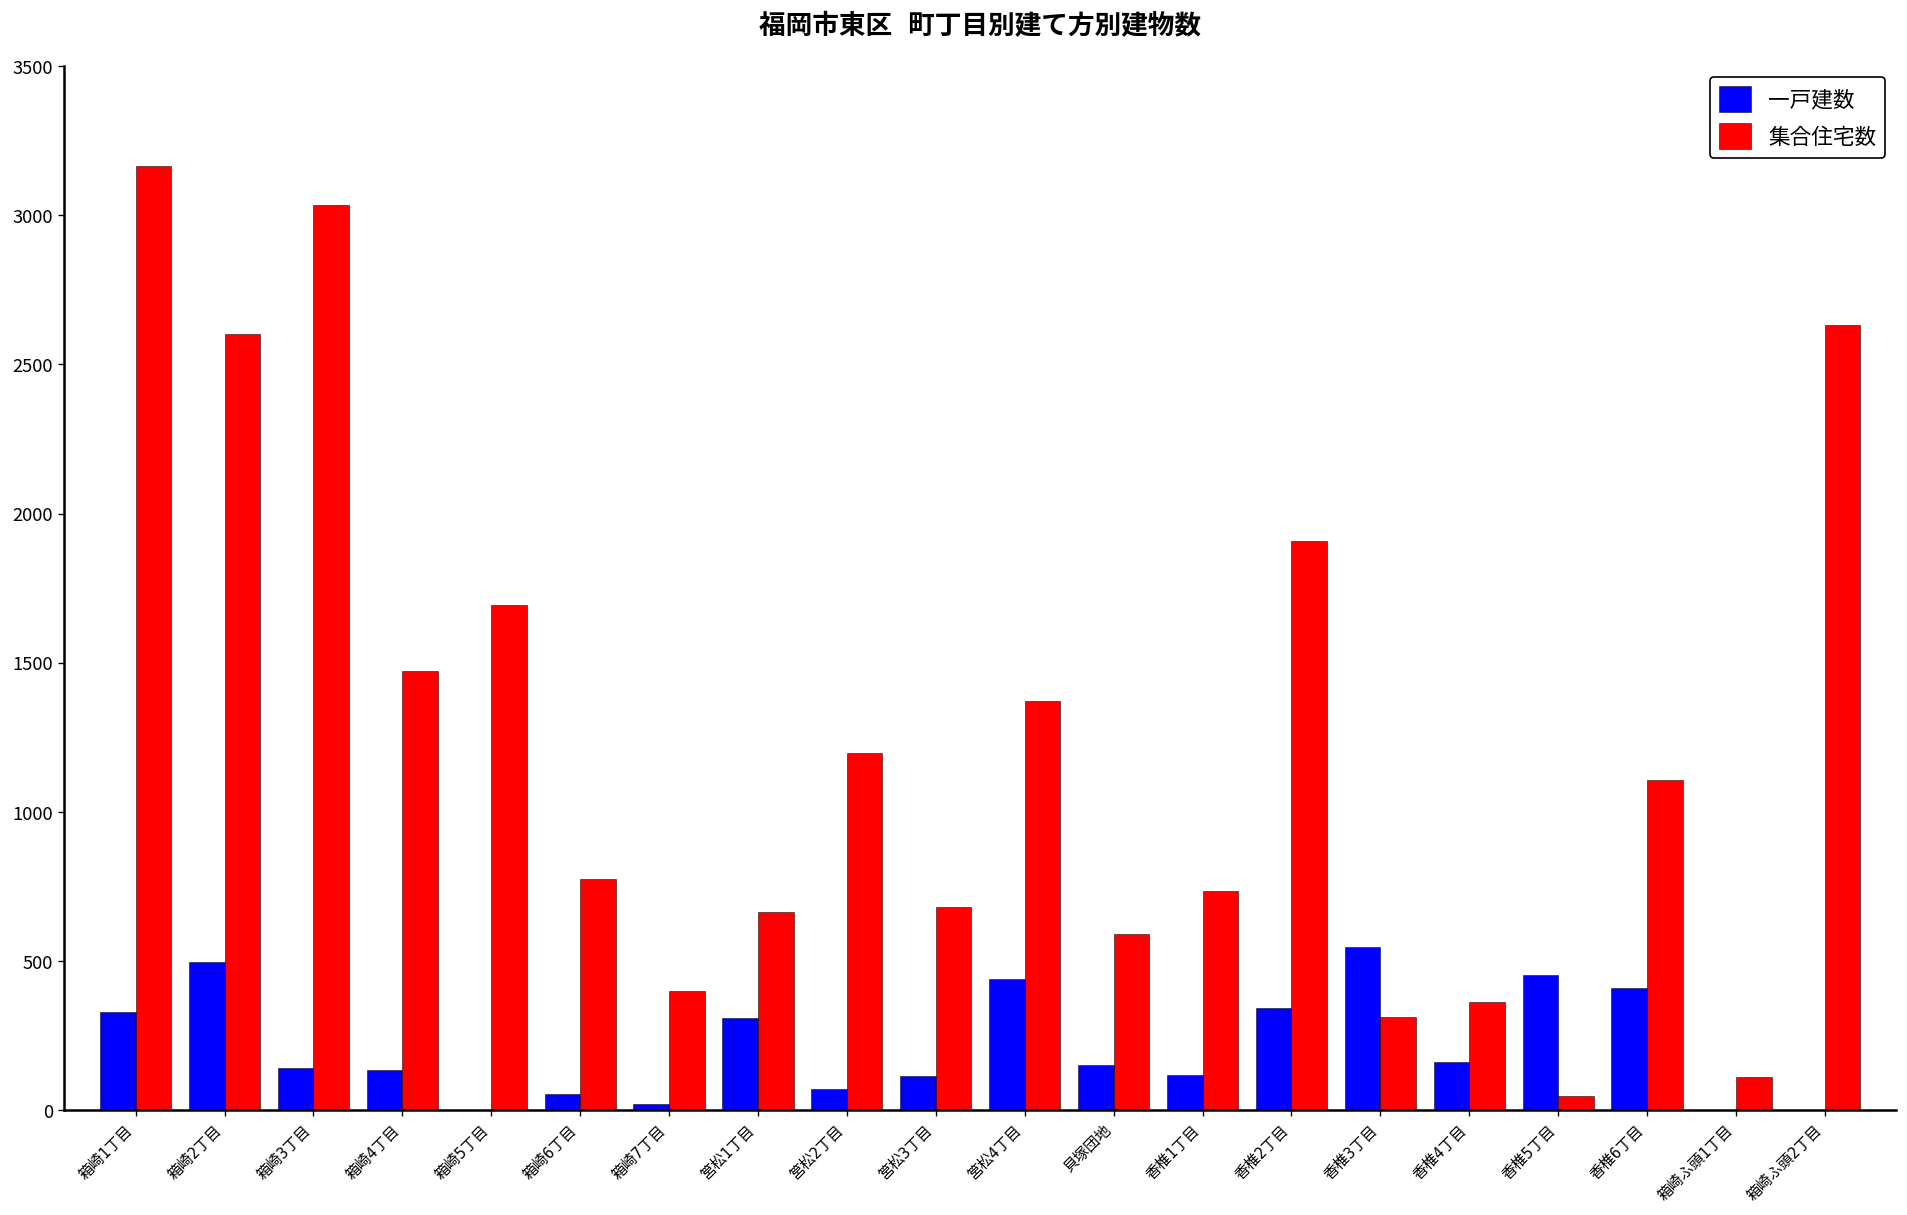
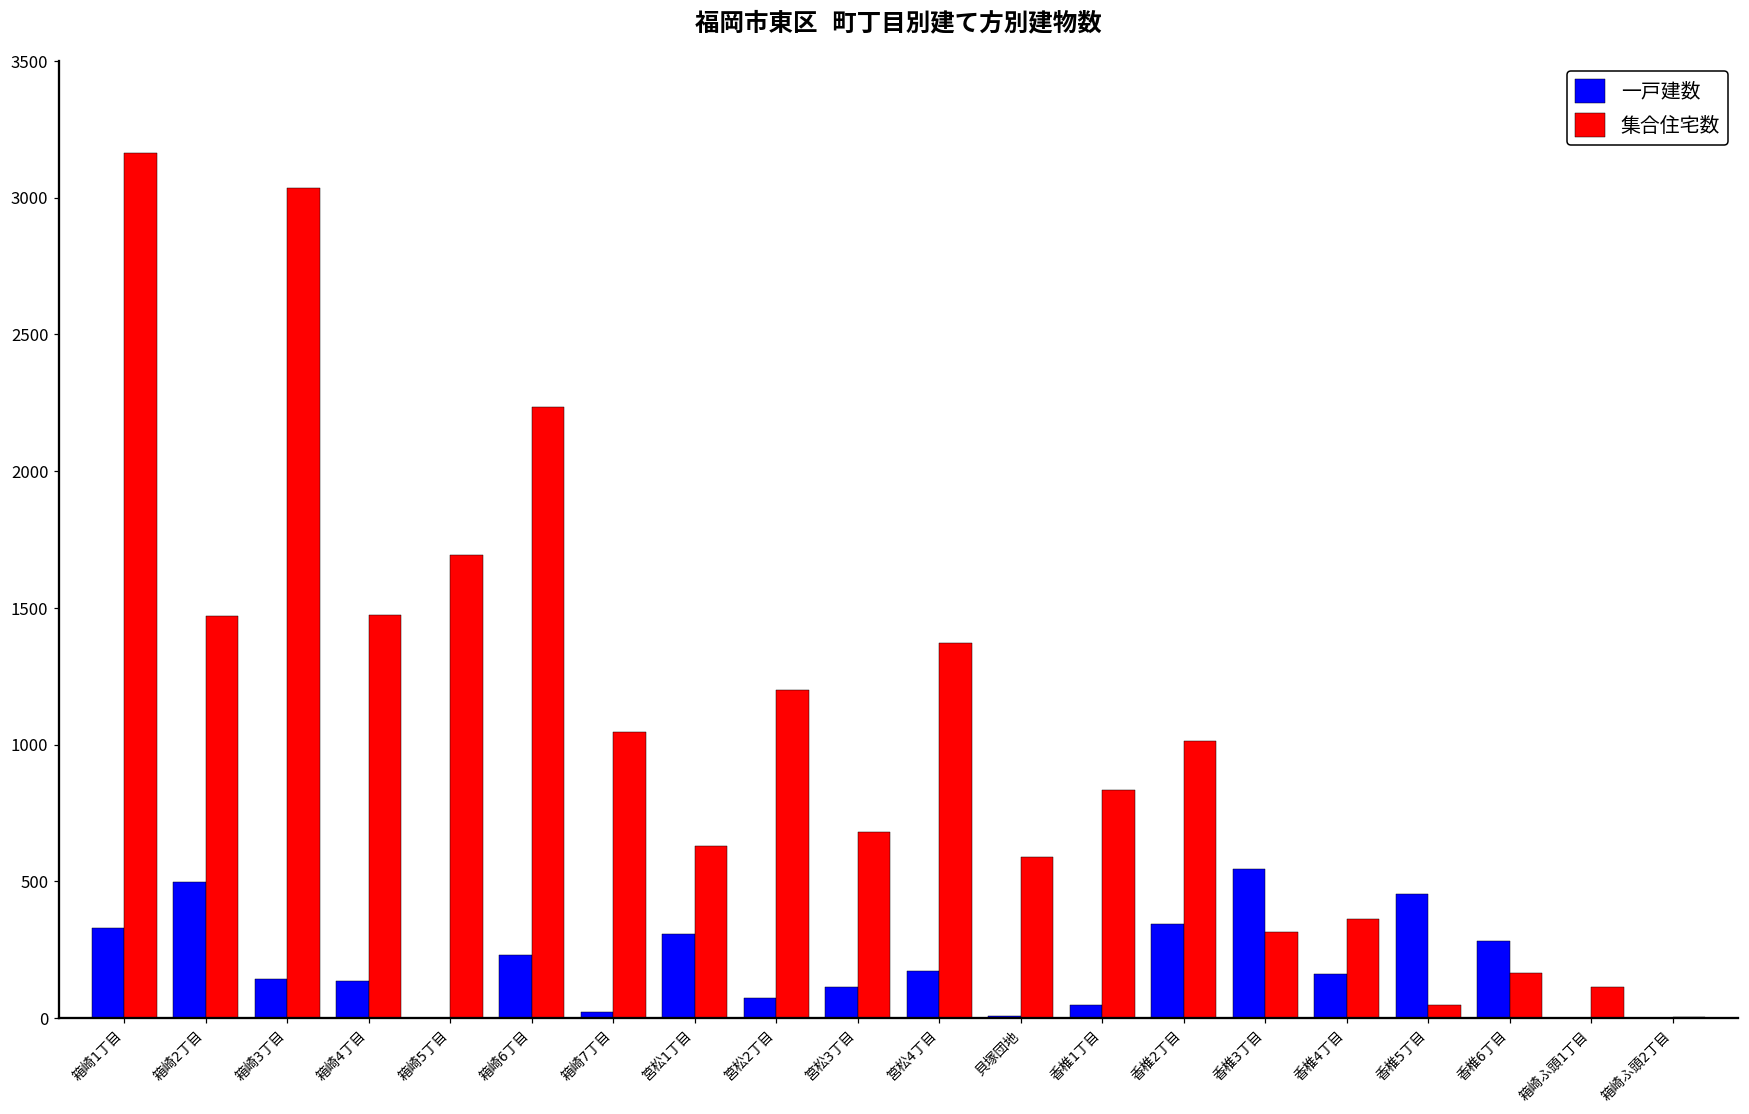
  {
    "一戸建数": {
      "箱崎1丁目": 330,
      "箱崎2丁目": 500,
      "箱崎3丁目": 140,
      "箱崎4丁目": 130,
-     "箱崎6丁目": 60,
+     "箱崎6丁目": 230,
      "箱崎7丁目": 20,
      "筥松1丁目": 310,
      "筥松2丁目": 70,
      "筥松3丁目": 120,
-     "筥松4丁目": 440,
-     "貝塚団地": 150,
-     "香椎1丁目": 120,
+     "筥松4丁目": 170,
+     "貝塚団地": 10,
+     "香椎1丁目": 50,
      "香椎2丁目": 340,
      "香椎3丁目": 550,
      "香椎4丁目": 160,
      "香椎5丁目": 450,
-     "香椎6丁目": 410,
+     "香椎6丁目": 280,
      "箱崎ふ頭1丁目": 0,
      "箱崎ふ頭2丁目": 0
    },
    "集合住宅数": {
      "箱崎1丁目": 3160,
-     "箱崎2丁目": 2600,
+     "箱崎2丁目": 1470,
      "箱崎3丁目": 3040,
      "箱崎4丁目": 1470,
      "箱崎5丁目": 1690,
-     "箱崎6丁目": 780,
-     "箱崎7丁目": 400,
-     "筥松1丁目": 670,
+     "箱崎6丁目": 2240,
+     "箱崎7丁目": 1050,
+     "筥松1丁目": 630,
      "筥松2丁目": 1200,
      "筥松3丁目": 680,
      "筥松4丁目": 1370,
      "貝塚団地": 590,
-     "香椎1丁目": 740,
-     "香椎2丁目": 1910,
+     "香椎1丁目": 840,
+     "香椎2丁目": 1010,
      "香椎3丁目": 310,
      "香椎4丁目": 360,
      "香椎5丁目": 50,
-     "香椎6丁目": 1110,
+     "香椎6丁目": 160,
      "箱崎ふ頭1丁目": 110,
-     "箱崎ふ頭2丁目": 2630
+     "箱崎ふ頭2丁目": 0
    }
  }
